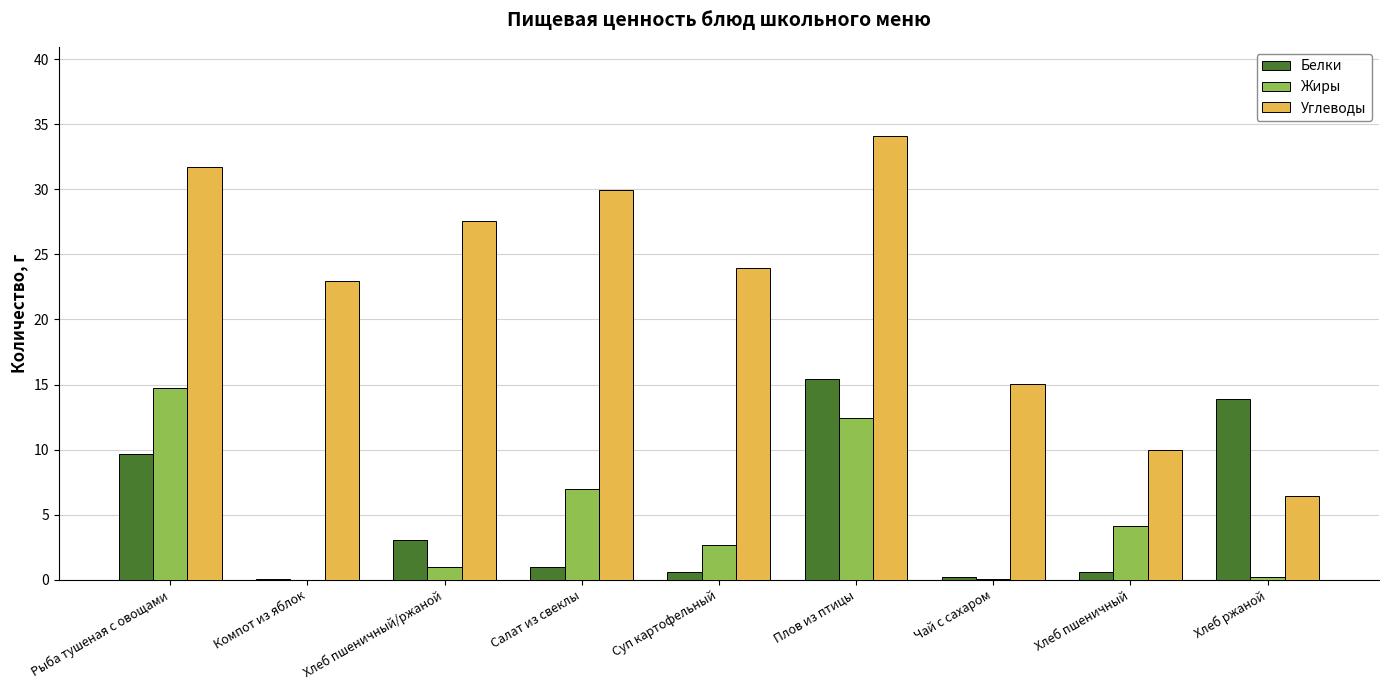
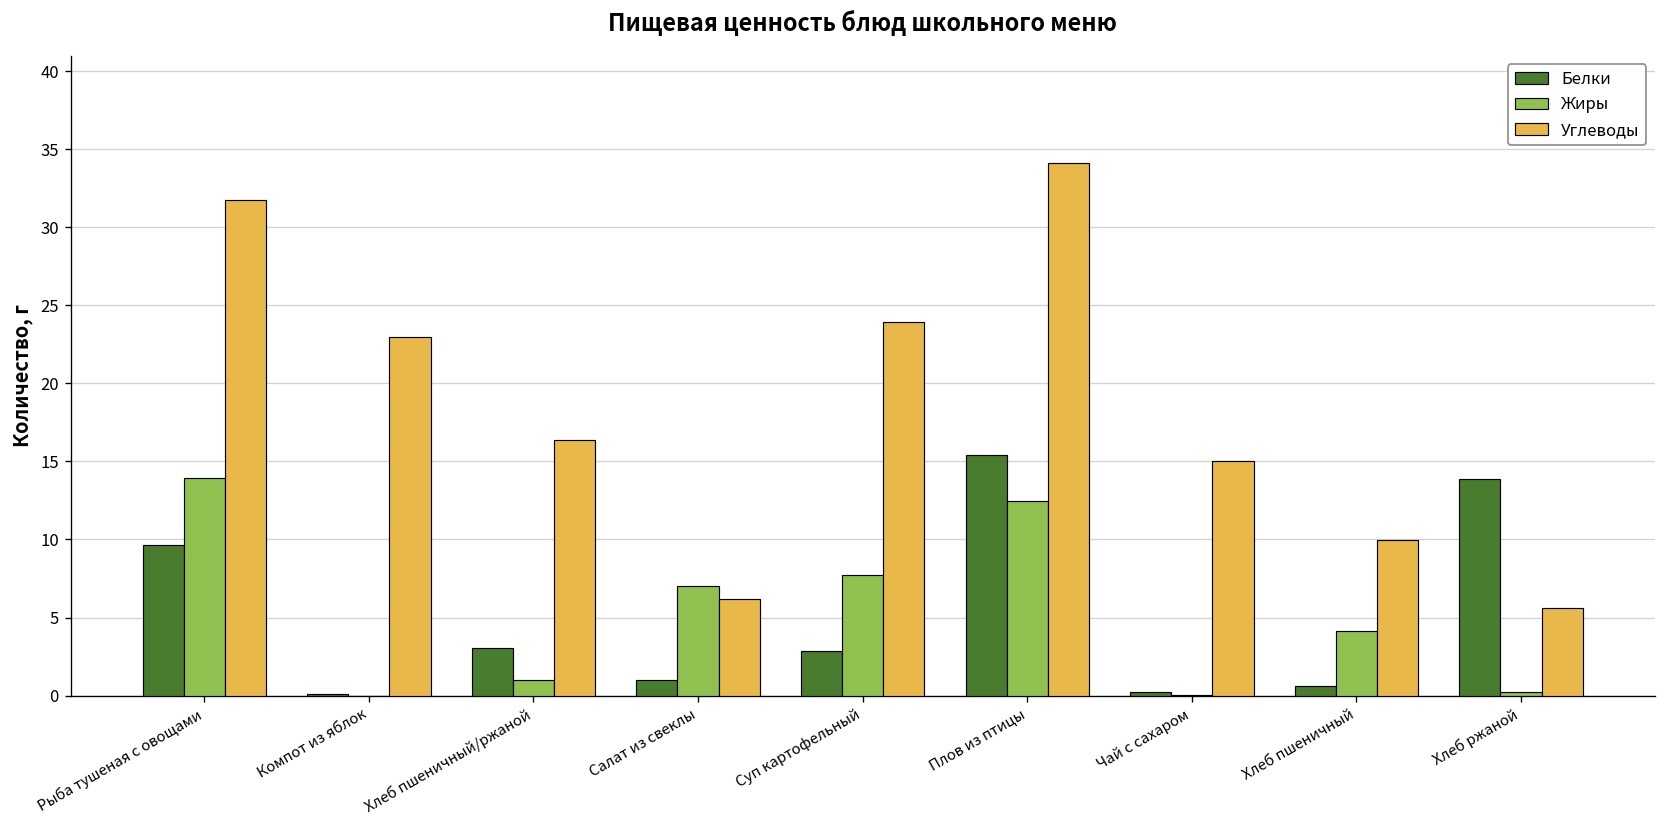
  {
    "Белки": {
      "Рыба тушеная с овощами": 9.7,
      "Хлеб пшеничный/ржаной": 3.0,
      "Салат из свеклы": 1.0,
-     "Суп картофельный": 0.6,
+     "Суп картофельный": 2.8,
      "Плов из птицы": 15.4,
      "Чай с сахаром": 0.2,
      "Хлеб пшеничный": 0.6,
      "Хлеб ржаной": 13.9
    },
    "Жиры": {
-     "Рыба тушеная с овощами": 14.7,
+     "Рыба тушеная с овощами": 14.0,
      "Компот из яблок": 0.0,
      "Хлеб пшеничный/ржаной": 1.0,
      "Салат из свеклы": 7.0,
-     "Суп картофельный": 2.7,
+     "Суп картофельный": 7.7,
      "Плов из птицы": 12.4,
      "Хлеб пшеничный": 4.1,
      "Хлеб ржаной": 0.2
    },
    "Углеводы": {
      "Рыба тушеная с овощами": 31.7,
      "Компот из яблок": 22.9,
-     "Хлеб пшеничный/ржаной": 27.6,
-     "Салат из свеклы": 29.9,
+     "Хлеб пшеничный/ржаной": 16.4,
+     "Салат из свеклы": 6.2,
      "Суп картофельный": 23.9,
      "Плов из птицы": 34.1,
      "Чай с сахаром": 15.0,
      "Хлеб пшеничный": 9.9,
-     "Хлеб ржаной": 6.4
+     "Хлеб ржаной": 5.6
    }
  }
